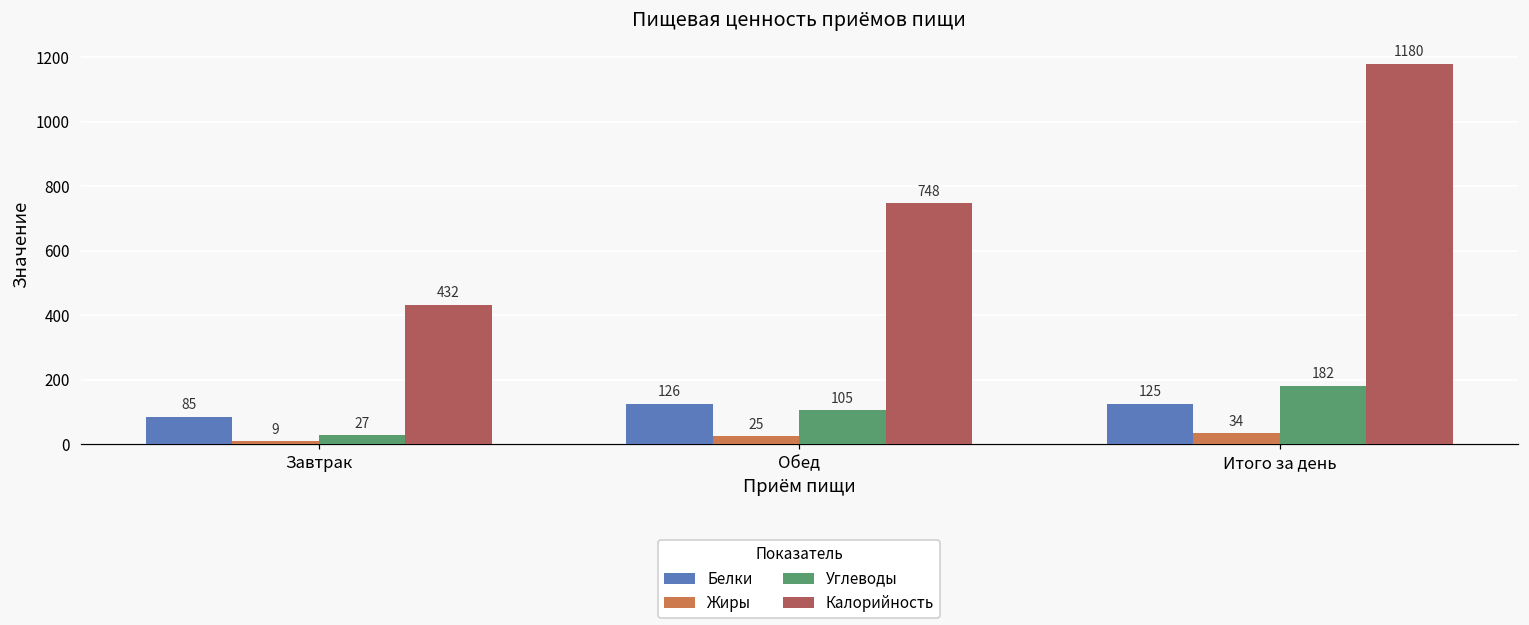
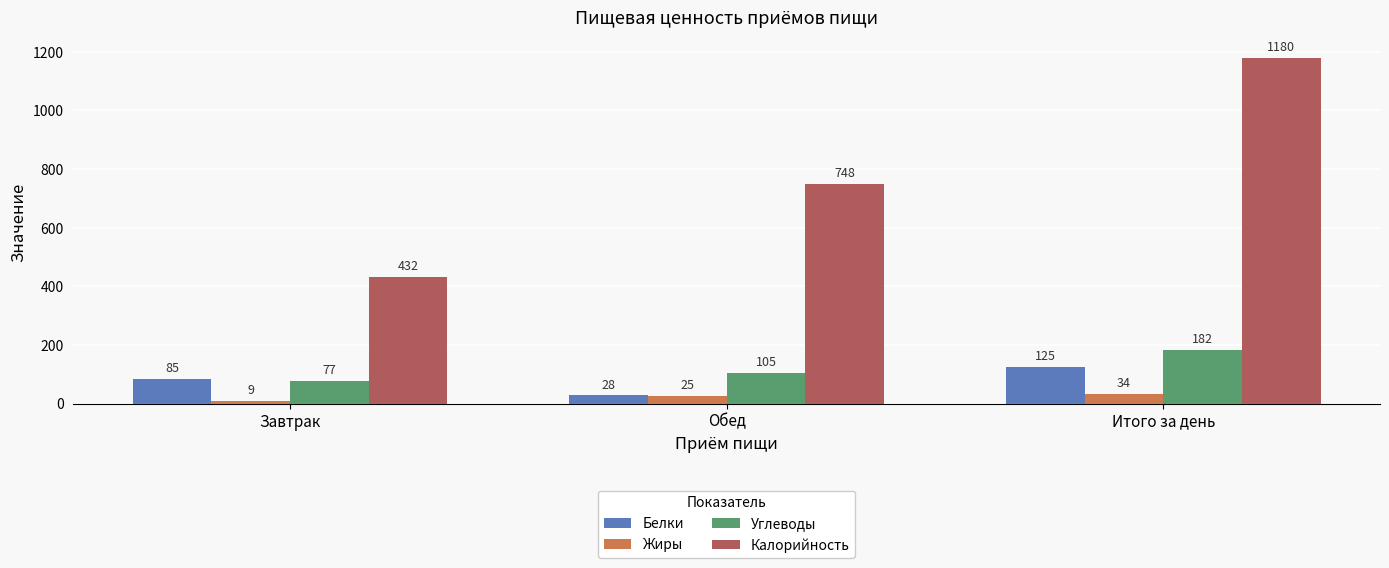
  {
    "Белки": {
      "Завтрак": 85,
-     "Обед": 126,
+     "Обед": 28,
      "Итого за день": 125
    },
    "Углеводы": {
-     "Завтрак": 27,
+     "Завтрак": 77,
      "Обед": 105,
      "Итого за день": 182
    }
  }
